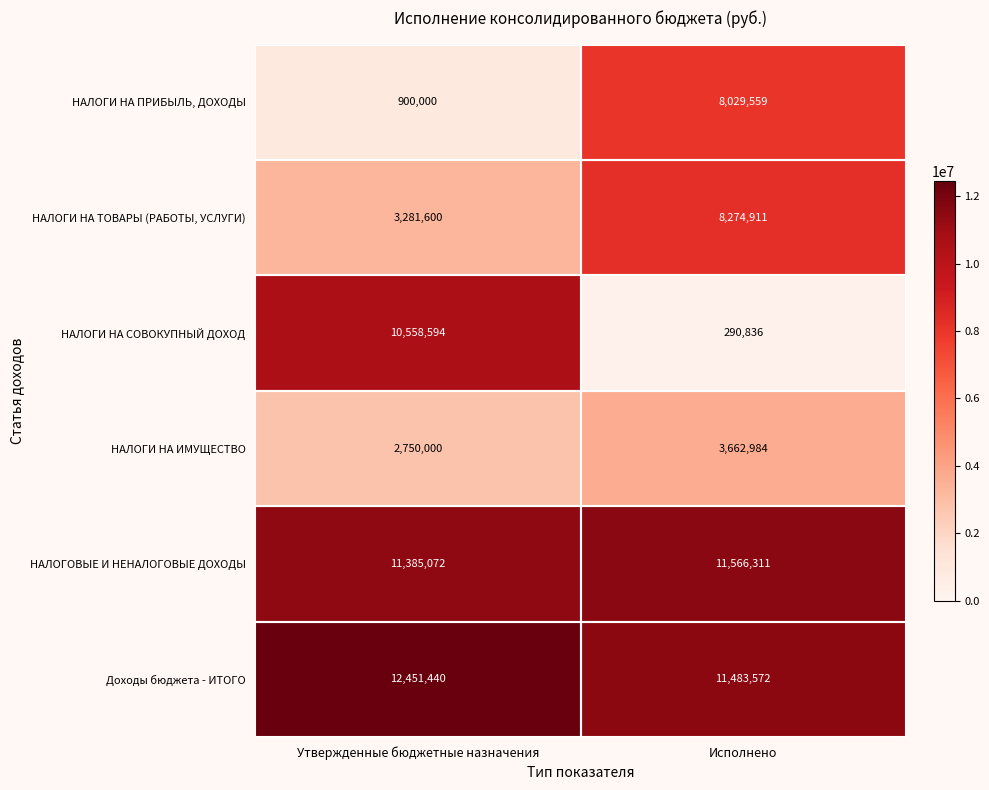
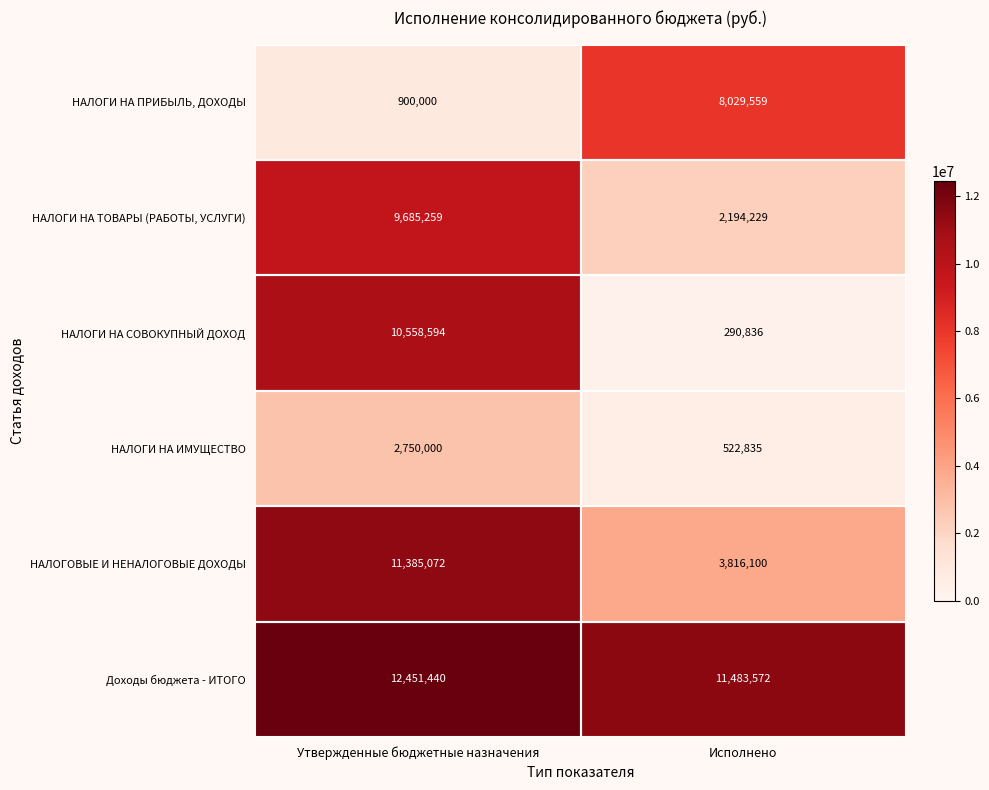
  {
    "НАЛОГИ НА ПРИБЫЛЬ, ДОХОДЫ": {
      "Утвержденные бюджетные назначения": "900,000",
      "Исполнено": "8,029,559"
    },
    "НАЛОГИ НА ТОВАРЫ (РАБОТЫ, УСЛУГИ)": {
-     "Утвержденные бюджетные назначения": "3,281,600",
-     "Исполнено": "8,274,911"
+     "Утвержденные бюджетные назначения": "9,685,259",
+     "Исполнено": "2,194,229"
    },
    "НАЛОГИ НА СОВОКУПНЫЙ ДОХОД": {
      "Утвержденные бюджетные назначения": "10,558,594",
      "Исполнено": "290,836"
    },
    "НАЛОГИ НА ИМУЩЕСТВО": {
      "Утвержденные бюджетные назначения": "2,750,000",
-     "Исполнено": "3,662,984"
+     "Исполнено": "522,835"
    },
    "НАЛОГОВЫЕ И НЕНАЛОГОВЫЕ ДОХОДЫ": {
      "Утвержденные бюджетные назначения": "11,385,072",
-     "Исполнено": "11,566,311"
+     "Исполнено": "3,816,100"
    },
    "Доходы бюджета - ИТОГО": {
      "Утвержденные бюджетные назначения": "12,451,440",
      "Исполнено": "11,483,572"
    }
  }
